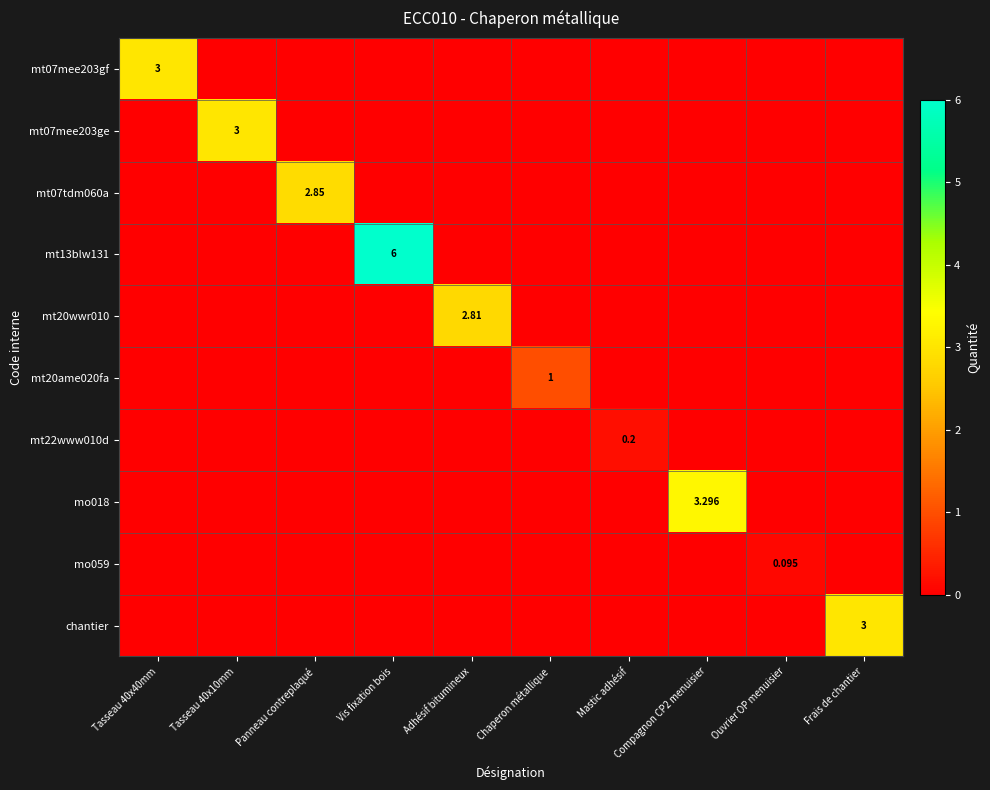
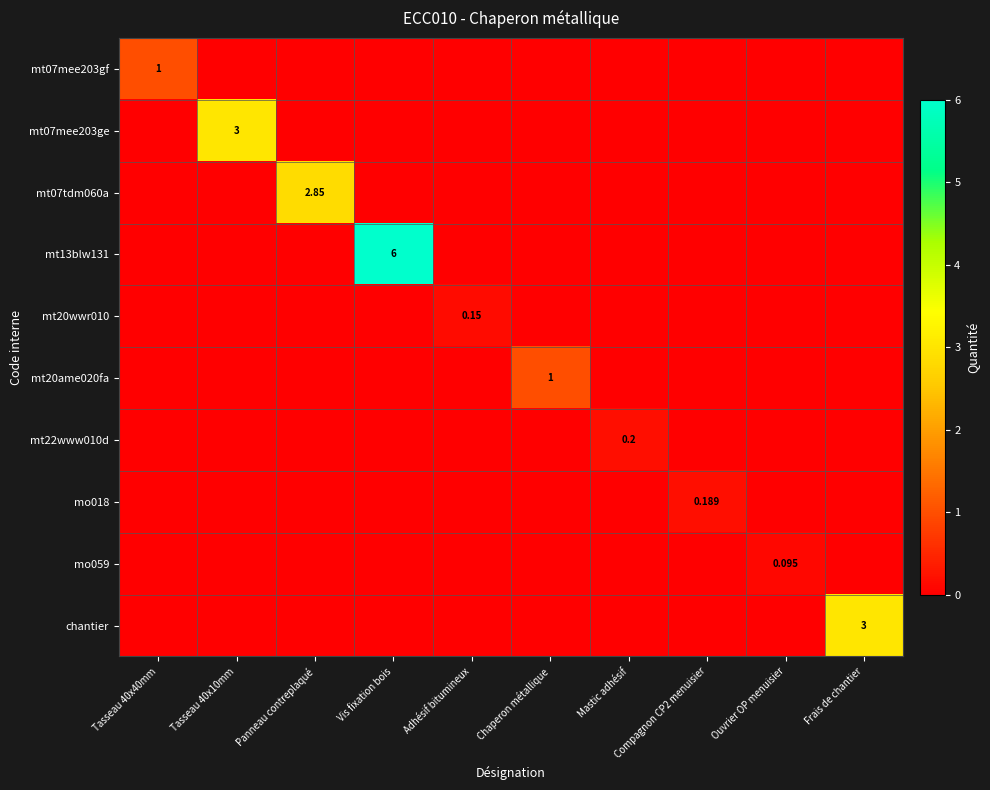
  {
    "mt07mee203gf": {
-     "Tasseau 40x40mm": 3
+     "Tasseau 40x40mm": 1
    },
    "mt07mee203ge": {
      "Tasseau 40x10mm": 3
    },
    "mt07tdm060a": {
      "Panneau contreplaqué": 2.85
    },
    "mt13blw131": {
      "Vis fixation bois": 6
    },
    "mt20wwr010": {
-     "Adhésif bitumineux": 2.81
+     "Adhésif bitumineux": 0.15
    },
    "mt20ame020fa": {
      "Chaperon métallique": 1
    },
    "mt22www010d": {
      "Mastic adhésif": 0.2
    },
    "mo018": {
-     "Compagnon CP2 menuisier": 3.296
+     "Compagnon CP2 menuisier": 0.189
    },
    "mo059": {
      "Ouvrier OP menuisier": 0.095
    },
    "chantier": {
      "Frais de chantier": 3
    }
  }
